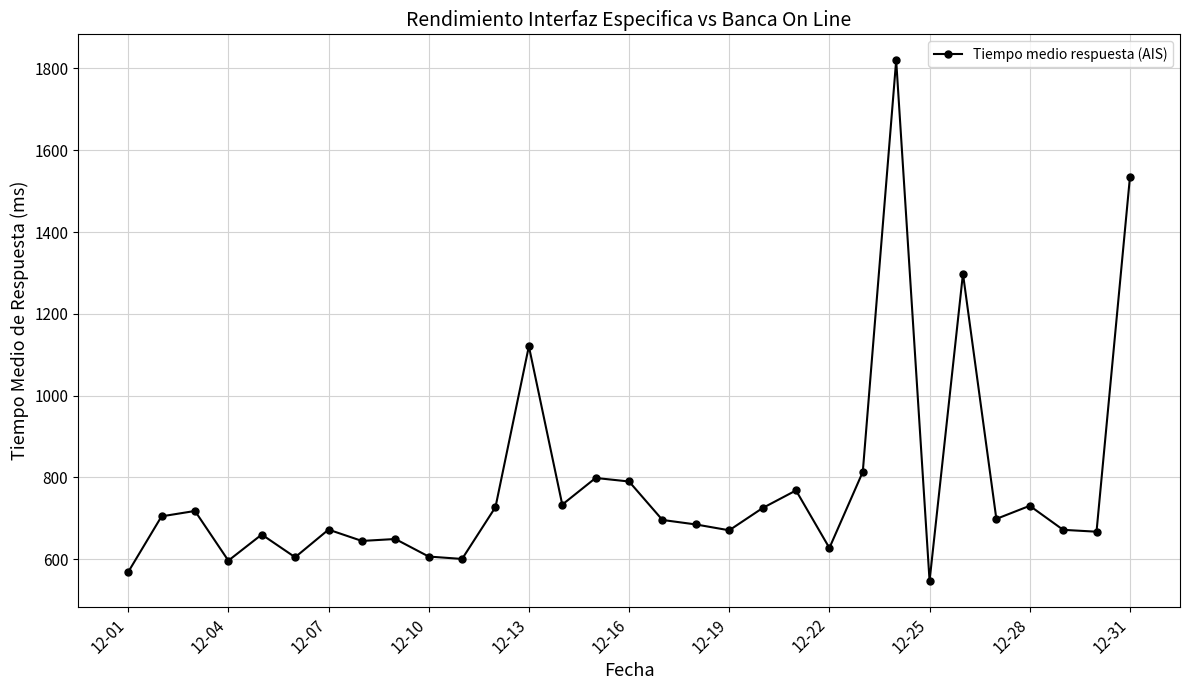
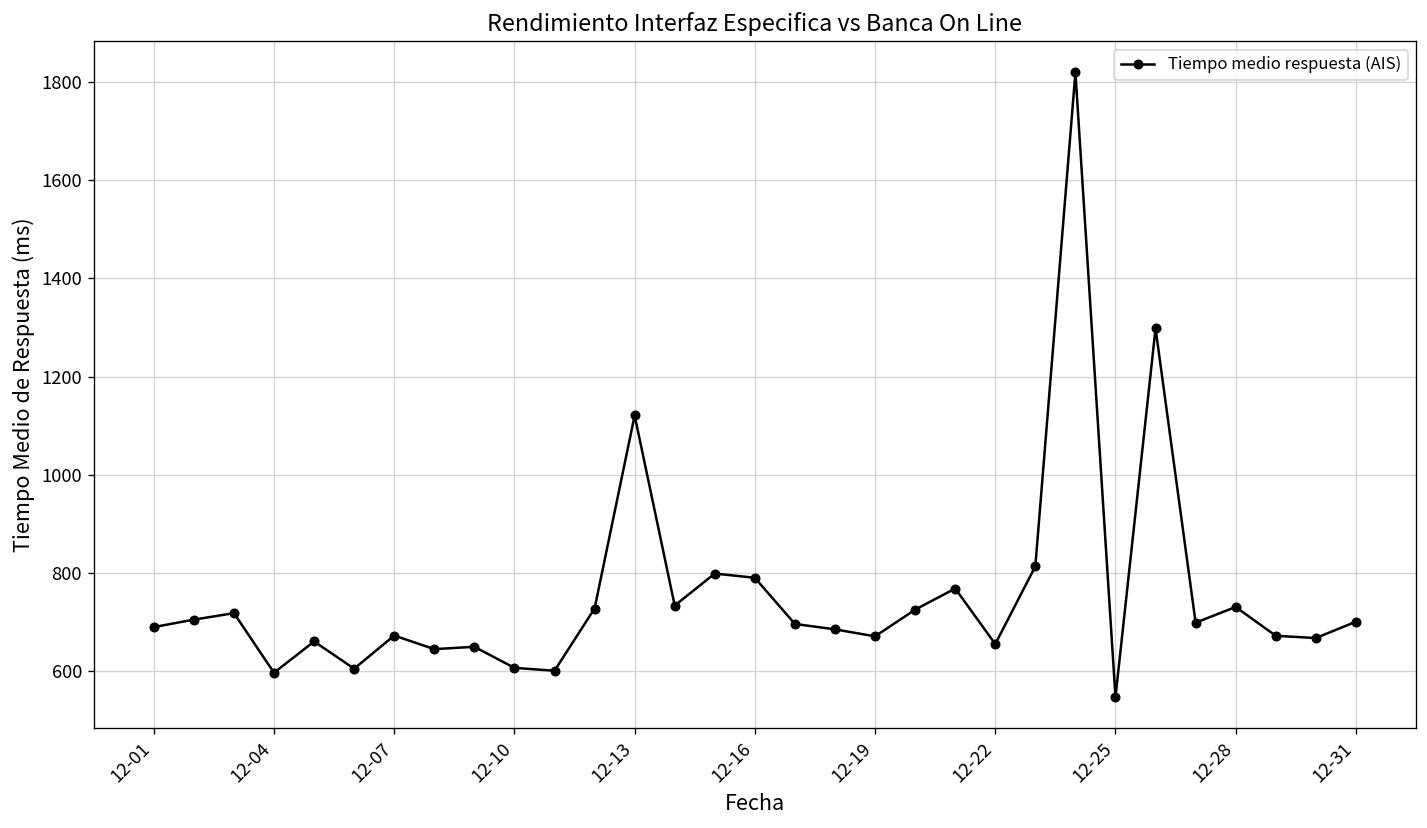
  {
-   "12-01": 570,
+   "12-01": 690,
    "12-04": 600,
    "12-07": 670,
    "12-10": 610,
    "12-13": 1120,
    "12-16": 790,
    "12-19": 670,
-   "12-22": 630,
+   "12-22": 660,
    "12-25": 550,
    "12-28": 730,
-   "12-31": 1530
+   "12-31": 700
  }
